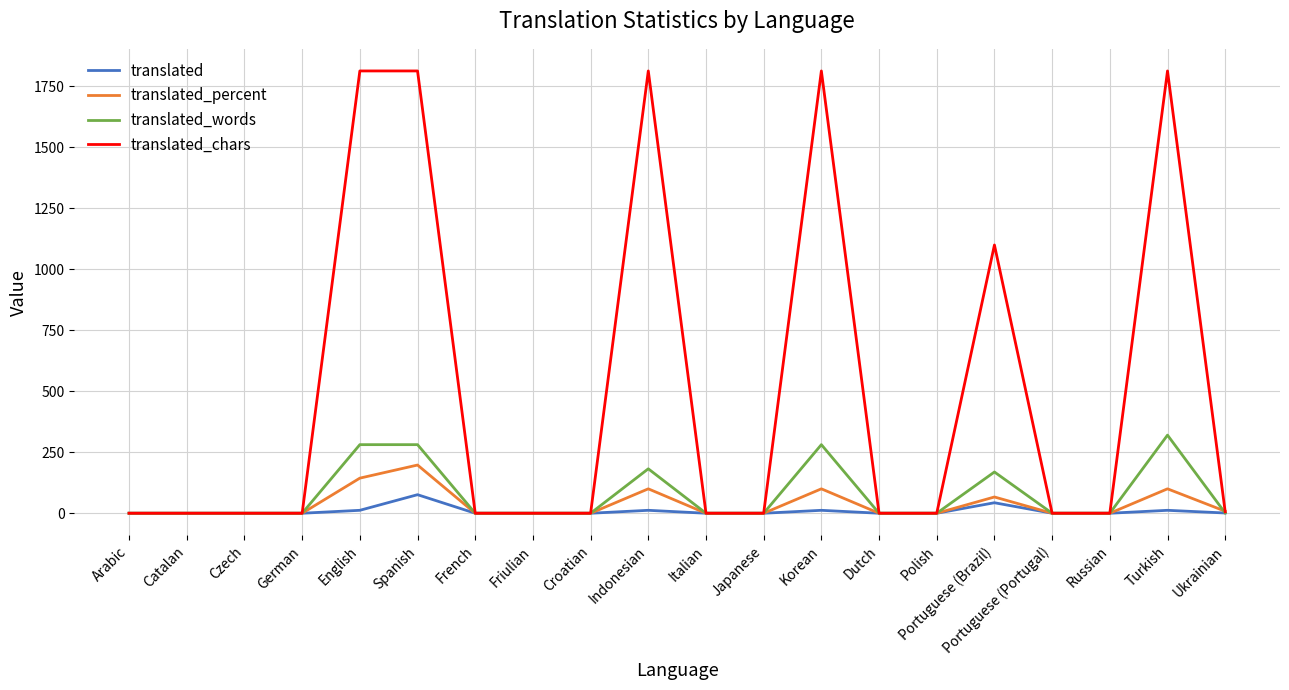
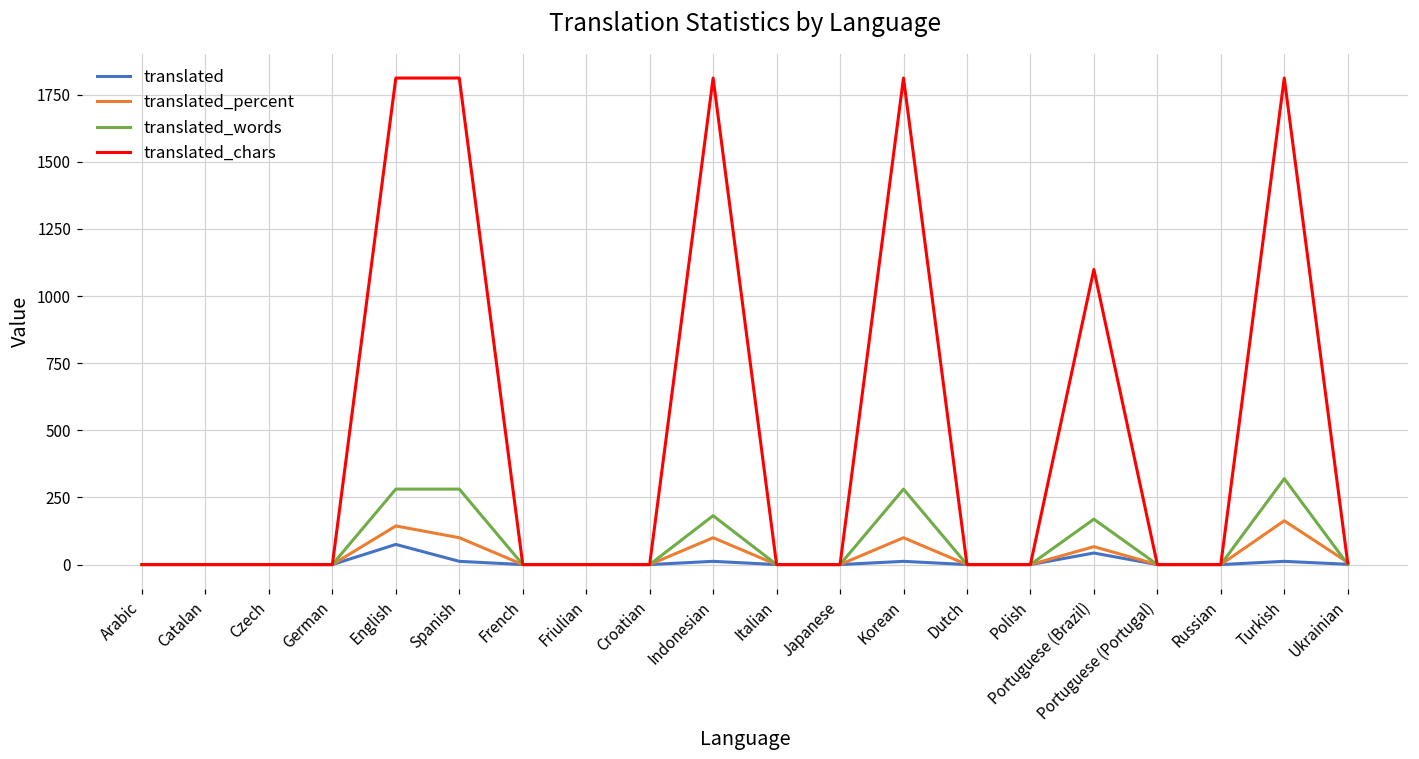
  {
    "translated": {
-     "English": 10,
-     "Spanish": 80,
+     "English": 80,
+     "Spanish": 10,
      "Indonesian": 10,
      "Korean": 10,
      "Portuguese (Brazil)": 40,
      "Turkish": 10
    },
    "translated_percent": {
      "English": 140,
-     "Spanish": 200,
+     "Spanish": 100,
      "Indonesian": 100,
      "Korean": 100,
      "Portuguese (Brazil)": 70,
-     "Turkish": 100
+     "Turkish": 160
    },
    "translated_words": {
      "English": 280,
      "Spanish": 280,
      "Indonesian": 180,
      "Korean": 280,
      "Portuguese (Brazil)": 170,
      "Turkish": 320
    },
    "translated_chars": {
      "English": 1810,
      "Spanish": 1810,
      "Indonesian": 1810,
      "Korean": 1810,
      "Portuguese (Brazil)": 1100,
      "Turkish": 1810
    }
  }
